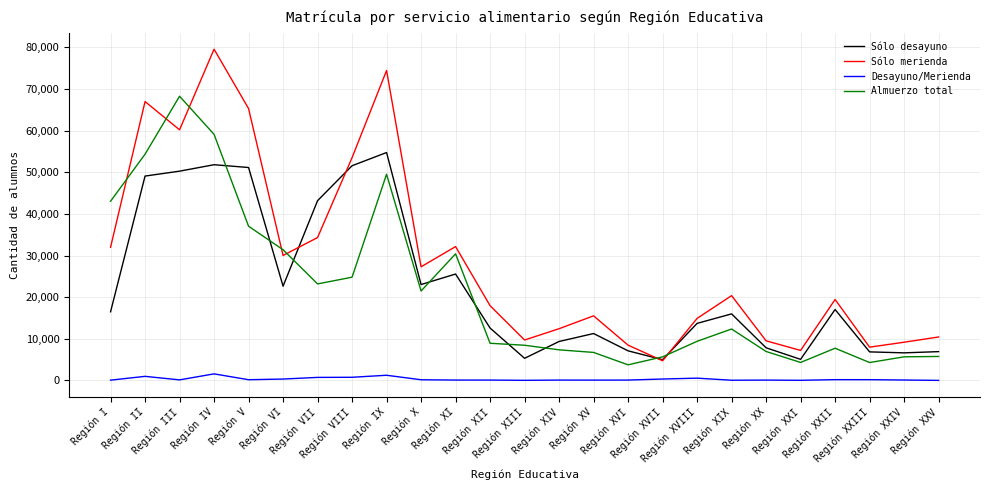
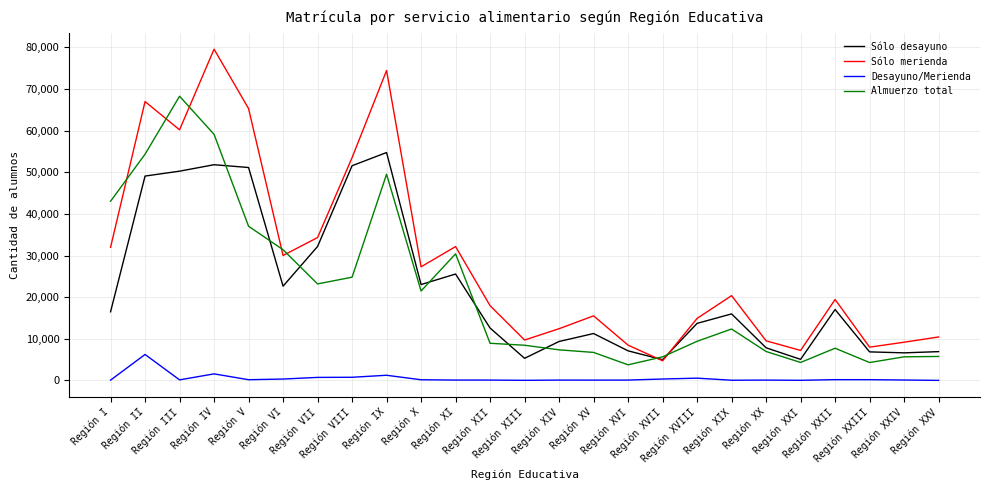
  {
    "Sólo desayuno": {
      "Región I": "16,000",
      "Región II": "49,000",
      "Región III": "50,000",
      "Región IV": "52,000",
      "Región V": "51,000",
      "Región VI": "23,000",
-     "Región VII": "43,000",
+     "Región VII": "32,000",
      "Región VIII": "52,000",
      "Región IX": "55,000",
      "Región X": "23,000",
      "Región XI": "26,000",
      "Región XII": "13,000",
      "Región XIII": "5,000",
      "Región XIV": "9,000",
      "Región XV": "11,000",
      "Región XVI": "7,000",
      "Región XVIII": "14,000",
      "Región XIX": "16,000",
      "Región XX": "8,000",
      "Región XXI": "5,000",
      "Región XXII": "17,000",
      "Región XXIII": "7,000",
      "Región XXIV": "7,000",
      "Región XXV": "7,000"
    },
    "Sólo merienda": {
      "Región I": "32,000",
      "Región II": "67,000",
      "Región III": "60,000",
      "Región IV": "80,000",
      "Región V": "65,000",
      "Región VI": "30,000",
      "Región VII": "34,000",
      "Región VIII": "53,000",
      "Región IX": "74,000",
      "Región X": "27,000",
      "Región XI": "32,000",
      "Región XII": "18,000",
      "Región XIII": "10,000",
      "Región XIV": "12,000",
      "Región XV": "16,000",
      "Región XVI": "8,000",
      "Región XVIII": "15,000",
      "Región XIX": "20,000",
      "Región XX": "10,000",
      "Región XXI": "7,000",
      "Región XXII": "19,000",
      "Región XXIII": "8,000",
      "Región XXIV": "9,000",
      "Región XXV": "10,000"
    },
    "Desayuno/Merienda": {
      "Región I": "0",
-     "Región II": "1,000",
+     "Región II": "6,000",
      "Región III": "0",
      "Región IV": "2,000",
      "Región V": "0",
      "Región VI": "0",
      "Región VII": "1,000",
      "Región VIII": "1,000",
      "Región IX": "1,000",
      "Región X": "0",
      "Región XI": "0",
      "Región XII": "0",
      "Región XIII": "0",
      "Región XIV": "0",
      "Región XV": "0",
      "Región XVI": "0",
      "Región XVII": "0",
      "Región XVIII": "1,000",
      "Región XIX": "0",
      "Región XX": "0",
      "Región XXI": "0",
      "Región XXII": "0",
      "Región XXIII": "0",
      "Región XXIV": "0",
      "Región XXV": "0"
    },
    "Almuerzo total": {
      "Región I": "43,000",
      "Región II": "54,000",
      "Región III": "68,000",
      "Región IV": "59,000",
      "Región V": "37,000",
      "Región VI": "31,000",
      "Región VII": "23,000",
      "Región VIII": "25,000",
      "Región IX": "50,000",
      "Región X": "21,000",
      "Región XI": "30,000",
      "Región XII": "9,000",
      "Región XIII": "8,000",
      "Región XIV": "7,000",
      "Región XV": "7,000",
      "Región XVI": "4,000",
      "Región XVII": "6,000",
      "Región XVIII": "9,000",
      "Región XIX": "12,000",
      "Región XX": "7,000",
      "Región XXI": "4,000",
      "Región XXII": "8,000",
      "Región XXIII": "4,000",
      "Región XXIV": "6,000",
      "Región XXV": "6,000"
    }
  }
